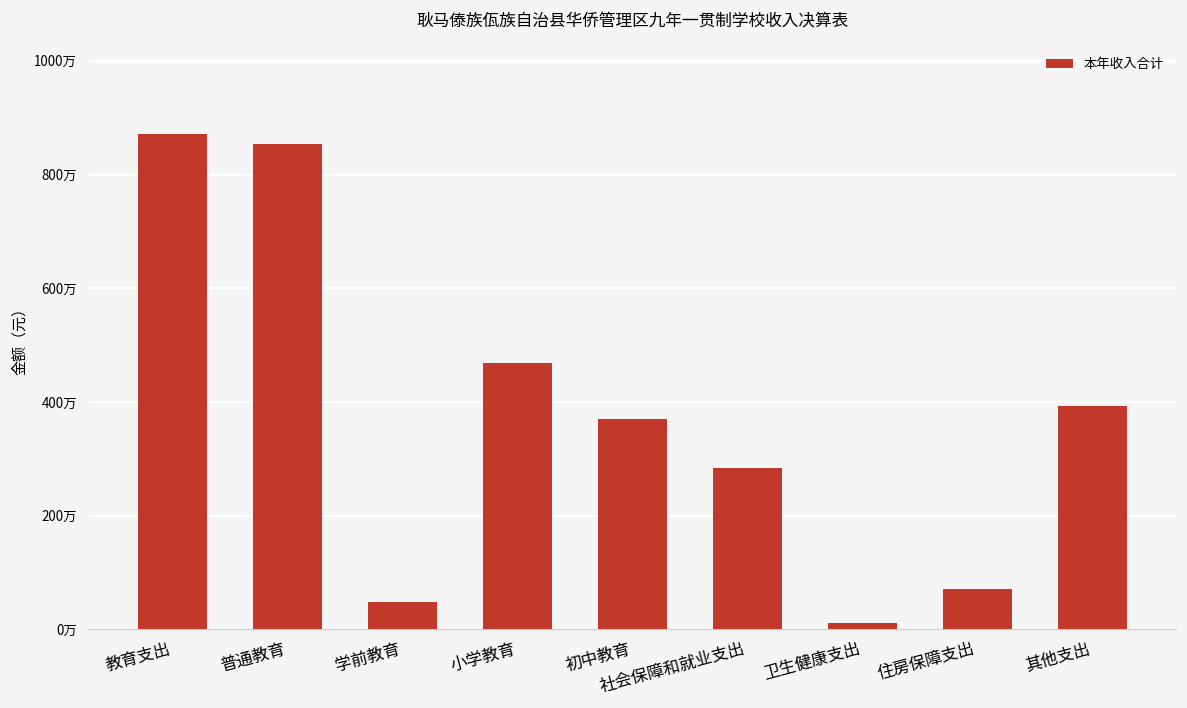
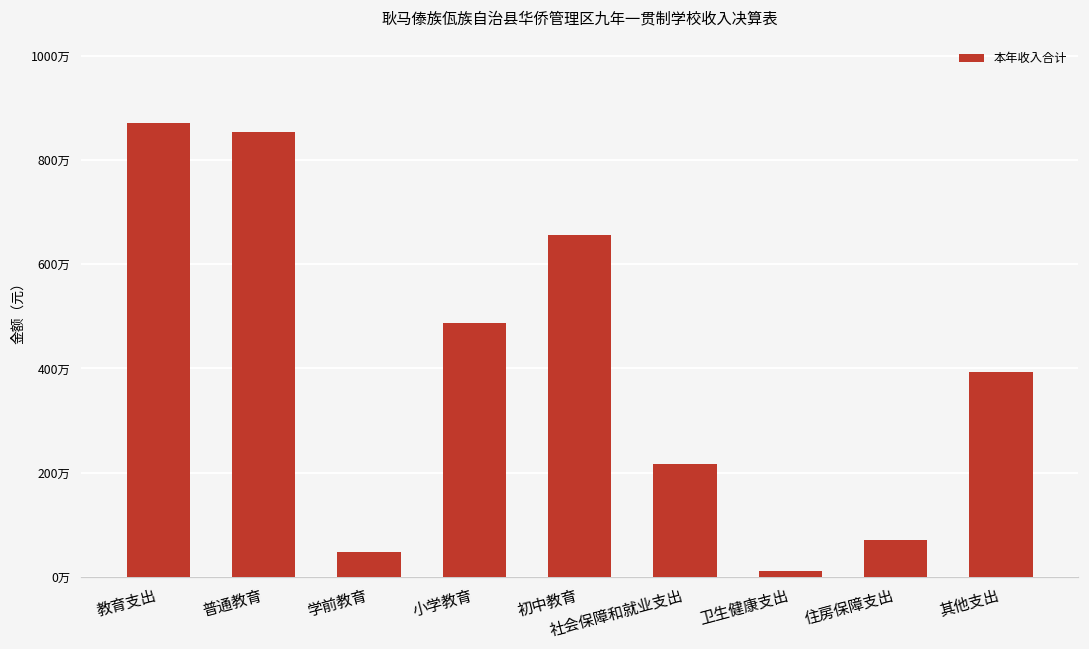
  {
    "教育支出": "870万",
    "普通教育": "850万",
    "学前教育": "50万",
-   "小学教育": "470万",
-   "初中教育": "370万",
-   "社会保障和就业支出": "280万",
+   "小学教育": "490万",
+   "初中教育": "660万",
+   "社会保障和就业支出": "220万",
    "卫生健康支出": "10万",
    "住房保障支出": "70万",
    "其他支出": "390万"
  }
